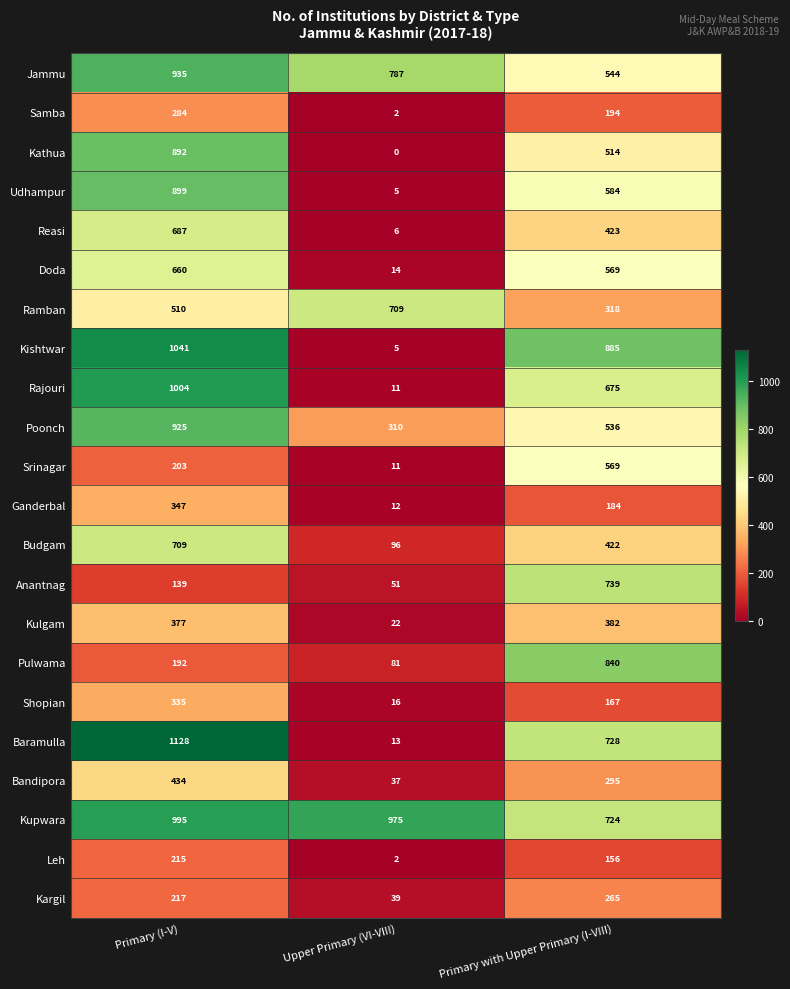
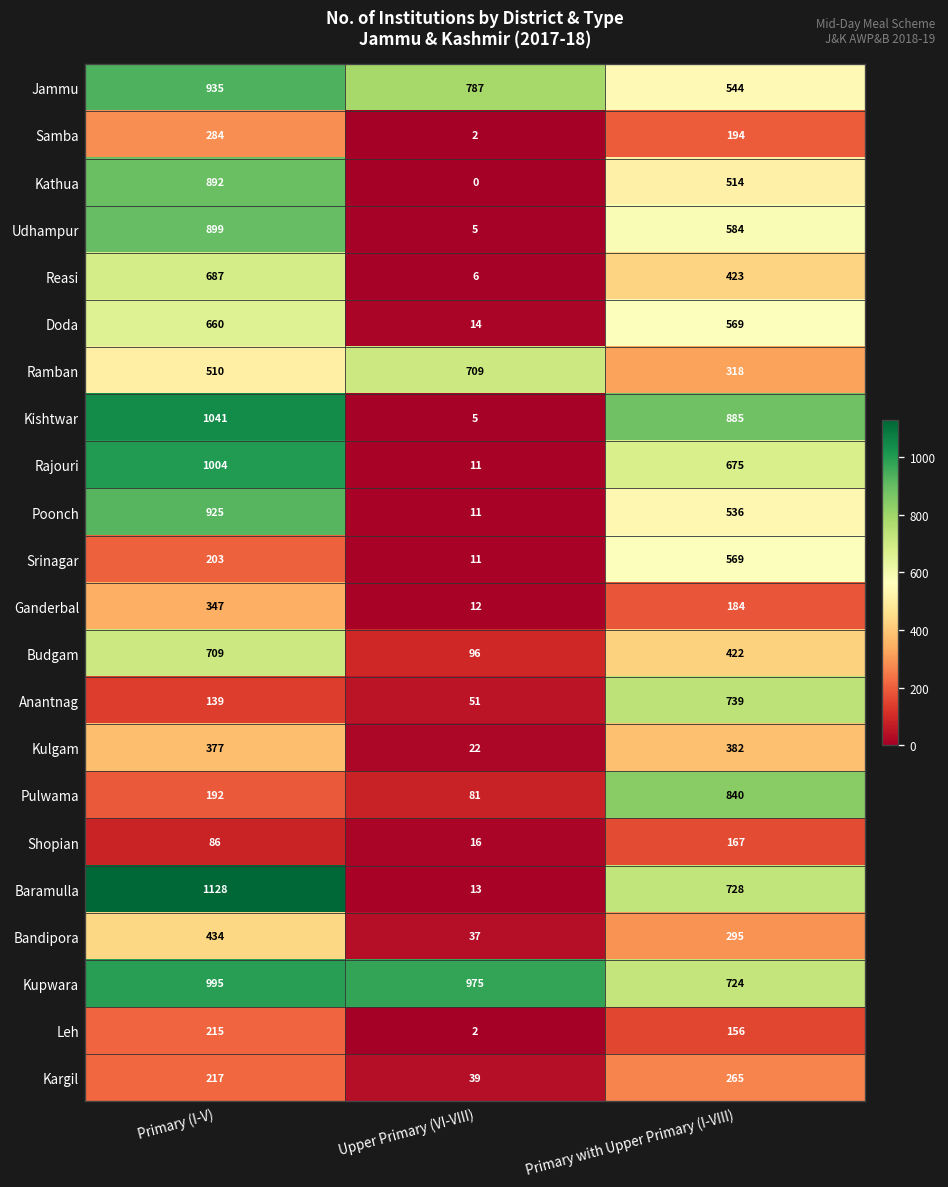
  {
    "Jammu": {
      "Primary (I-V)": 935,
      "Upper Primary (VI-VIII)": 787,
      "Primary with Upper Primary (I-VIII)": 544
    },
    "Samba": {
      "Primary (I-V)": 284,
      "Upper Primary (VI-VIII)": 2,
      "Primary with Upper Primary (I-VIII)": 194
    },
    "Kathua": {
      "Primary (I-V)": 892,
      "Upper Primary (VI-VIII)": 0,
      "Primary with Upper Primary (I-VIII)": 514
    },
    "Udhampur": {
      "Primary (I-V)": 899,
      "Upper Primary (VI-VIII)": 5,
      "Primary with Upper Primary (I-VIII)": 584
    },
    "Reasi": {
      "Primary (I-V)": 687,
      "Upper Primary (VI-VIII)": 6,
      "Primary with Upper Primary (I-VIII)": 423
    },
    "Doda": {
      "Primary (I-V)": 660,
      "Upper Primary (VI-VIII)": 14,
      "Primary with Upper Primary (I-VIII)": 569
    },
    "Ramban": {
      "Primary (I-V)": 510,
      "Upper Primary (VI-VIII)": 709,
      "Primary with Upper Primary (I-VIII)": 318
    },
    "Kishtwar": {
      "Primary (I-V)": 1041,
      "Upper Primary (VI-VIII)": 5,
      "Primary with Upper Primary (I-VIII)": 885
    },
    "Rajouri": {
      "Primary (I-V)": 1004,
      "Upper Primary (VI-VIII)": 11,
      "Primary with Upper Primary (I-VIII)": 675
    },
    "Poonch": {
      "Primary (I-V)": 925,
-     "Upper Primary (VI-VIII)": 310,
+     "Upper Primary (VI-VIII)": 11,
      "Primary with Upper Primary (I-VIII)": 536
    },
    "Srinagar": {
      "Primary (I-V)": 203,
      "Upper Primary (VI-VIII)": 11,
      "Primary with Upper Primary (I-VIII)": 569
    },
    "Ganderbal": {
      "Primary (I-V)": 347,
      "Upper Primary (VI-VIII)": 12,
      "Primary with Upper Primary (I-VIII)": 184
    },
    "Budgam": {
      "Primary (I-V)": 709,
      "Upper Primary (VI-VIII)": 96,
      "Primary with Upper Primary (I-VIII)": 422
    },
    "Anantnag": {
      "Primary (I-V)": 139,
      "Upper Primary (VI-VIII)": 51,
      "Primary with Upper Primary (I-VIII)": 739
    },
    "Kulgam": {
      "Primary (I-V)": 377,
      "Upper Primary (VI-VIII)": 22,
      "Primary with Upper Primary (I-VIII)": 382
    },
    "Pulwama": {
      "Primary (I-V)": 192,
      "Upper Primary (VI-VIII)": 81,
      "Primary with Upper Primary (I-VIII)": 840
    },
    "Shopian": {
-     "Primary (I-V)": 335,
+     "Primary (I-V)": 86,
      "Upper Primary (VI-VIII)": 16,
      "Primary with Upper Primary (I-VIII)": 167
    },
    "Baramulla": {
      "Primary (I-V)": 1128,
      "Upper Primary (VI-VIII)": 13,
      "Primary with Upper Primary (I-VIII)": 728
    },
    "Bandipora": {
      "Primary (I-V)": 434,
      "Upper Primary (VI-VIII)": 37,
      "Primary with Upper Primary (I-VIII)": 295
    },
    "Kupwara": {
      "Primary (I-V)": 995,
      "Upper Primary (VI-VIII)": 975,
      "Primary with Upper Primary (I-VIII)": 724
    },
    "Leh": {
      "Primary (I-V)": 215,
      "Upper Primary (VI-VIII)": 2,
      "Primary with Upper Primary (I-VIII)": 156
    },
    "Kargil": {
      "Primary (I-V)": 217,
      "Upper Primary (VI-VIII)": 39,
      "Primary with Upper Primary (I-VIII)": 265
    }
  }
